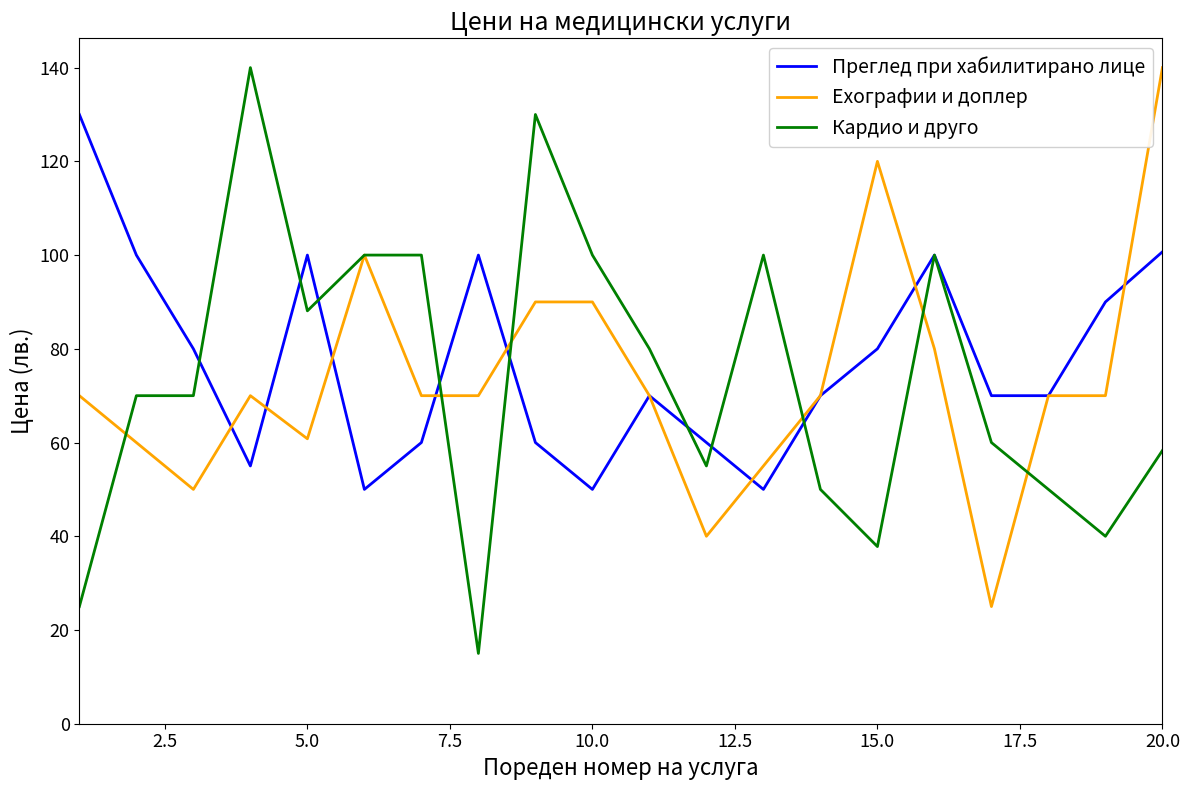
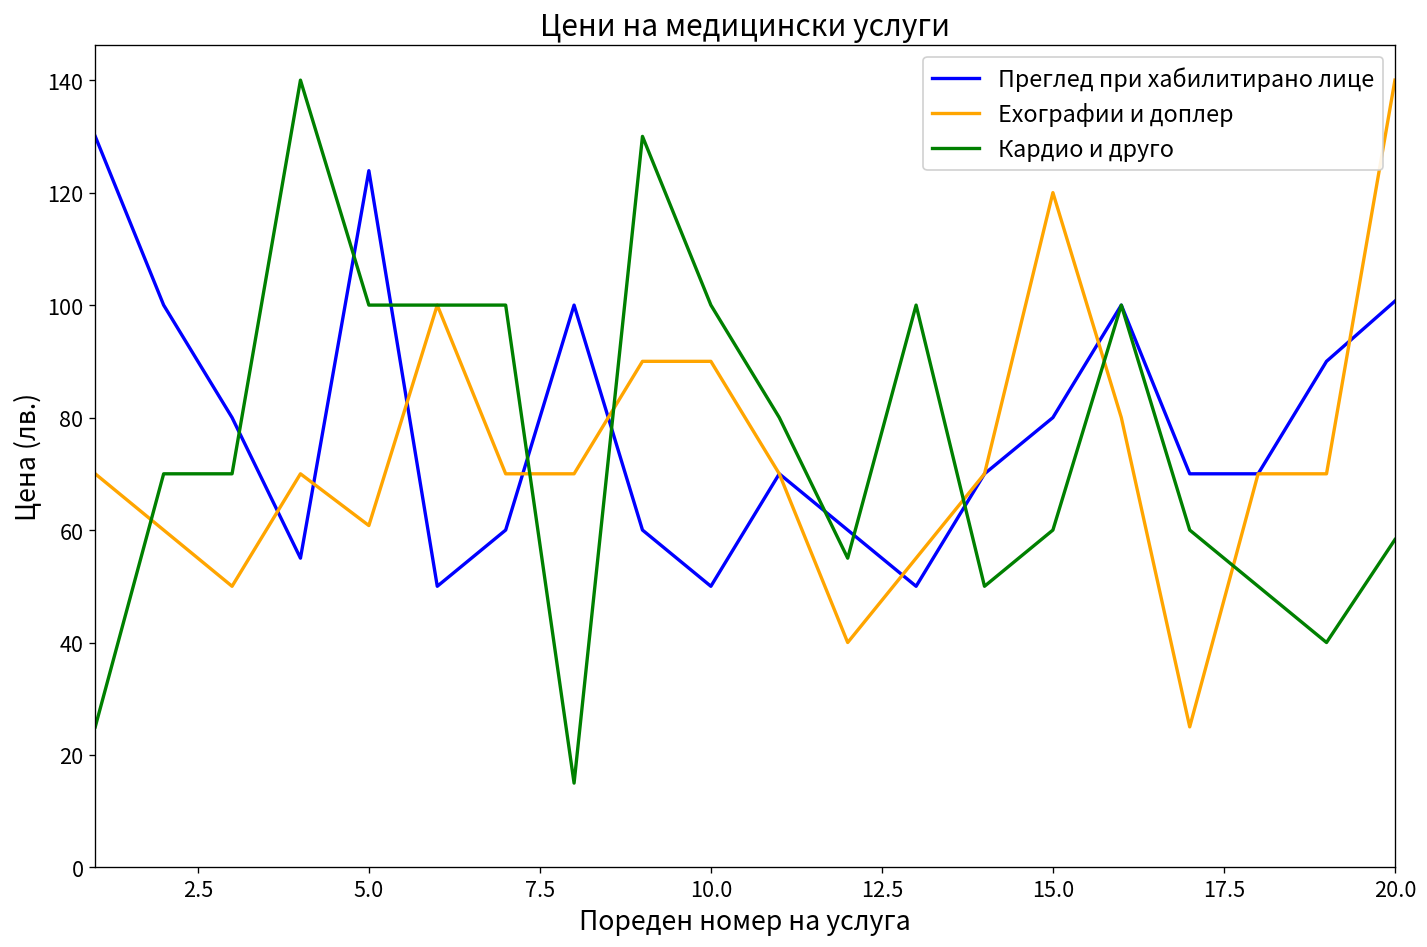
  {
    "Преглед при хабилитирано лице": {
-     "5.0": 100,
+     "5.0": 124,
      "10.0": 50,
      "15.0": 80,
      "20.0": 101
    },
    "Ехографии и доплер": {
      "5.0": 61,
      "10.0": 90,
      "15.0": 120,
      "20.0": 140
    },
    "Кардио и друго": {
-     "5.0": 88,
+     "5.0": 100,
      "10.0": 100,
-     "15.0": 38,
+     "15.0": 60,
      "20.0": 58
    }
  }
